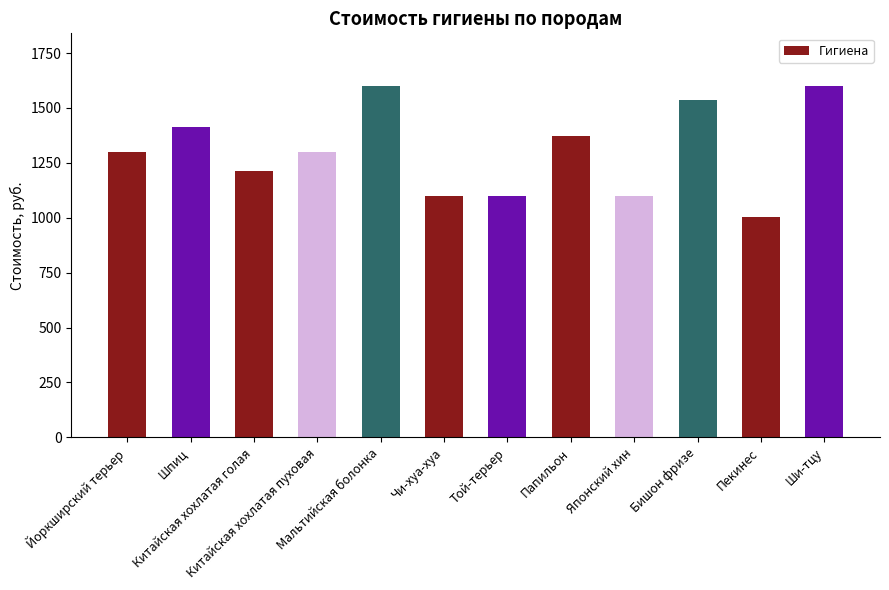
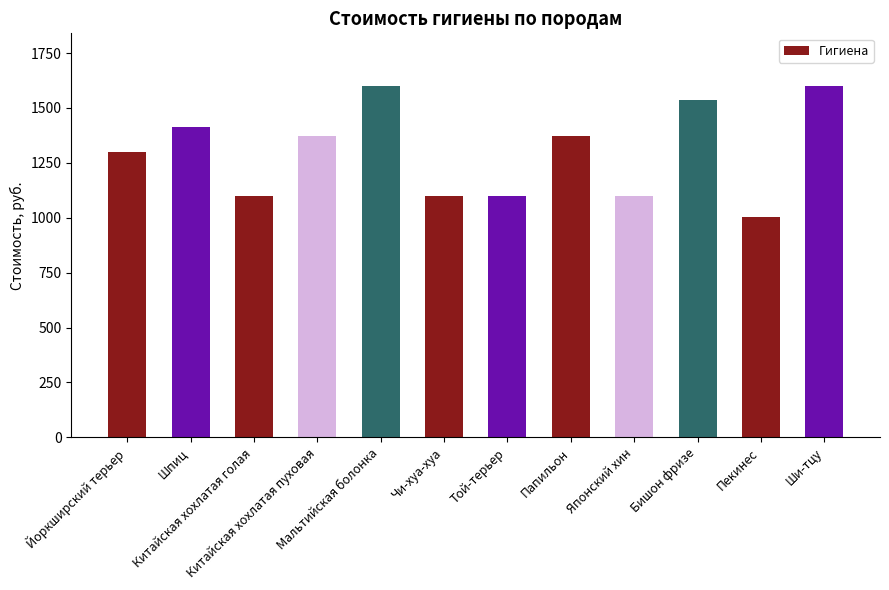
  {
    "Йоркширский терьер": 1300,
    "Шпиц": 1410,
-   "Китайская хохлатая голая": 1210,
-   "Китайская хохлатая пуховая": 1300,
+   "Китайская хохлатая голая": 1100,
+   "Китайская хохлатая пуховая": 1370,
    "Мальтийская болонка": 1600,
    "Чи-хуа-хуа": 1100,
    "Той-терьер": 1100,
    "Папильон": 1370,
    "Японский хин": 1100,
    "Бишон фризе": 1540,
    "Пекинес": 1010,
    "Ши-тцу": 1600
  }
